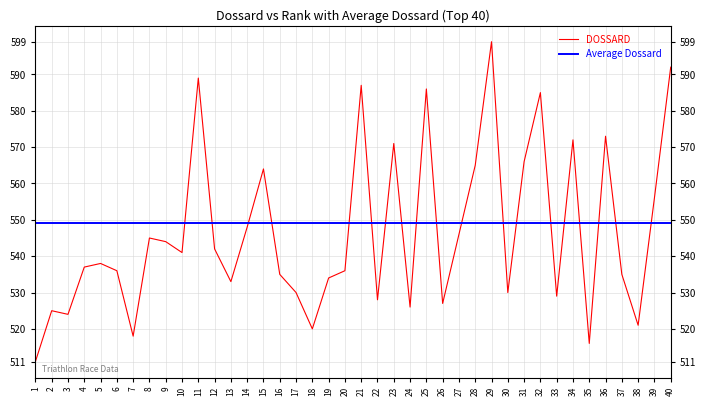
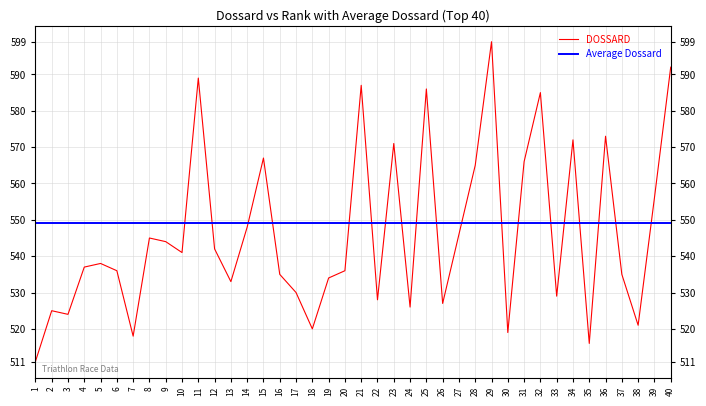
  {
    "1": 511,
    "2": 525,
    "3": 524,
    "4": 537,
    "5": 538,
    "6": 536,
    "7": 518,
    "8": 545,
    "9": 544,
    "10": 541,
    "11": 589,
    "12": 542,
    "13": 533,
    "14": 548,
-   "15": 564,
+   "15": 567,
    "16": 535,
    "17": 530,
    "18": 520,
    "19": 534,
    "20": 536,
    "21": 587,
    "22": 528,
    "23": 571,
    "24": 526,
    "25": 586,
    "26": 527,
    "27": 546,
    "28": 565,
    "29": 599,
-   "30": 530,
+   "30": 519,
    "31": 566,
    "32": 585,
    "33": 529,
    "34": 572,
    "35": 516,
    "36": 573,
    "37": 535,
    "38": 521,
    "39": 556,
    "40": 592
  }
